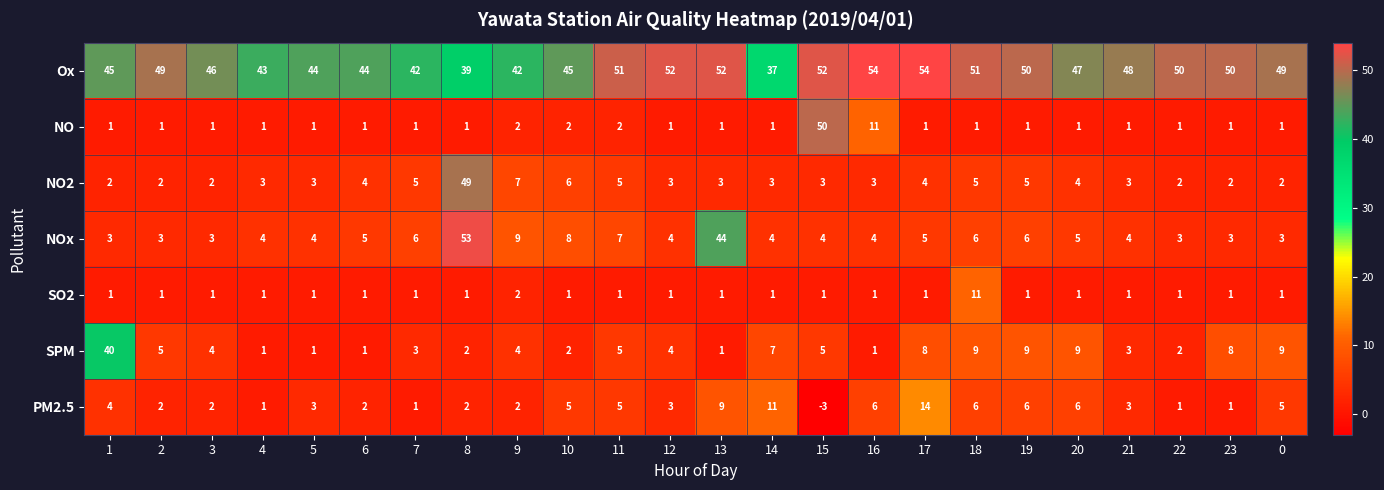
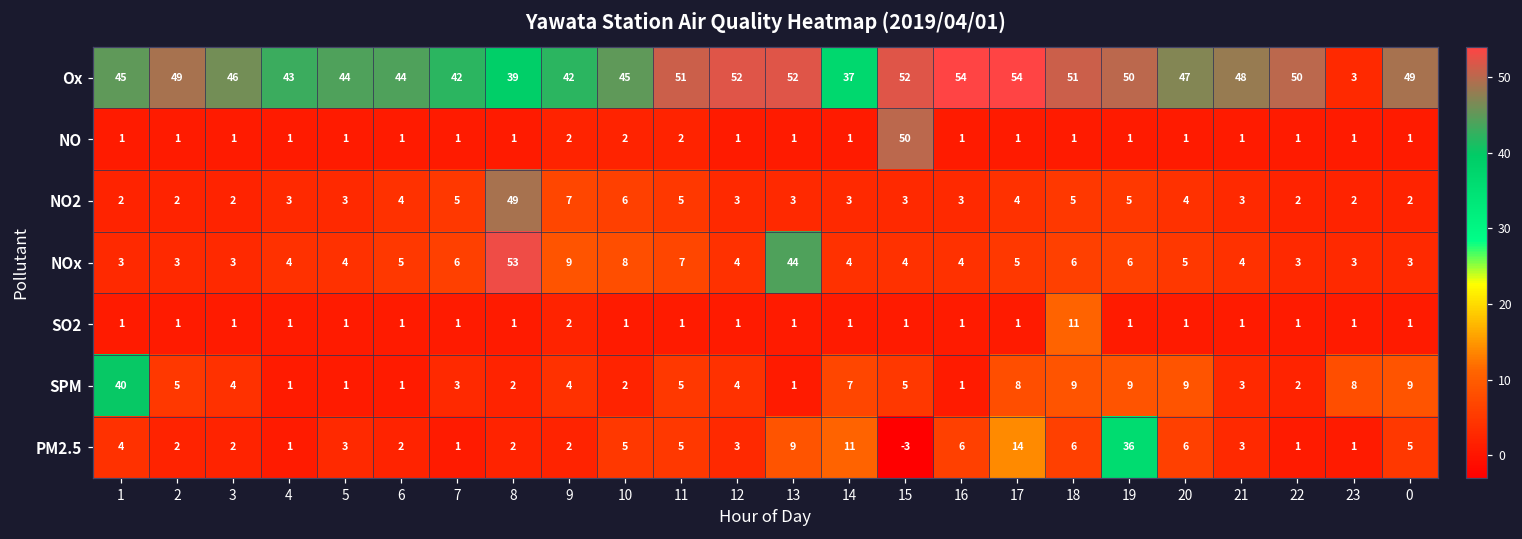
  {
    "Ox": {
      "1": 45,
      "2": 49,
      "3": 46,
      "4": 43,
      "5": 44,
      "6": 44,
      "7": 42,
      "8": 39,
      "9": 42,
      "10": 45,
      "11": 51,
      "12": 52,
      "13": 52,
      "14": 37,
      "15": 52,
      "16": 54,
      "17": 54,
      "18": 51,
      "19": 50,
      "20": 47,
      "21": 48,
      "22": 50,
-     "23": 50,
+     "23": 3,
      "0": 49
    },
    "NO": {
      "1": 1,
      "2": 1,
      "3": 1,
      "4": 1,
      "5": 1,
      "6": 1,
      "7": 1,
      "8": 1,
      "9": 2,
      "10": 2,
      "11": 2,
      "12": 1,
      "13": 1,
      "14": 1,
      "15": 50,
-     "16": 11,
+     "16": 1,
      "17": 1,
      "18": 1,
      "19": 1,
      "20": 1,
      "21": 1,
      "22": 1,
      "23": 1,
      "0": 1
    },
    "NO2": {
      "1": 2,
      "2": 2,
      "3": 2,
      "4": 3,
      "5": 3,
      "6": 4,
      "7": 5,
      "8": 49,
      "9": 7,
      "10": 6,
      "11": 5,
      "12": 3,
      "13": 3,
      "14": 3,
      "15": 3,
      "16": 3,
      "17": 4,
      "18": 5,
      "19": 5,
      "20": 4,
      "21": 3,
      "22": 2,
      "23": 2,
      "0": 2
    },
    "NOx": {
      "1": 3,
      "2": 3,
      "3": 3,
      "4": 4,
      "5": 4,
      "6": 5,
      "7": 6,
      "8": 53,
      "9": 9,
      "10": 8,
      "11": 7,
      "12": 4,
      "13": 44,
      "14": 4,
      "15": 4,
      "16": 4,
      "17": 5,
      "18": 6,
      "19": 6,
      "20": 5,
      "21": 4,
      "22": 3,
      "23": 3,
      "0": 3
    },
    "SO2": {
      "1": 1,
      "2": 1,
      "3": 1,
      "4": 1,
      "5": 1,
      "6": 1,
      "7": 1,
      "8": 1,
      "9": 2,
      "10": 1,
      "11": 1,
      "12": 1,
      "13": 1,
      "14": 1,
      "15": 1,
      "16": 1,
      "17": 1,
      "18": 11,
      "19": 1,
      "20": 1,
      "21": 1,
      "22": 1,
      "23": 1,
      "0": 1
    },
    "SPM": {
      "1": 40,
      "2": 5,
      "3": 4,
      "4": 1,
      "5": 1,
      "6": 1,
      "7": 3,
      "8": 2,
      "9": 4,
      "10": 2,
      "11": 5,
      "12": 4,
      "13": 1,
      "14": 7,
      "15": 5,
      "16": 1,
      "17": 8,
      "18": 9,
      "19": 9,
      "20": 9,
      "21": 3,
      "22": 2,
      "23": 8,
      "0": 9
    },
    "PM2.5": {
      "1": 4,
      "2": 2,
      "3": 2,
      "4": 1,
      "5": 3,
      "6": 2,
      "7": 1,
      "8": 2,
      "9": 2,
      "10": 5,
      "11": 5,
      "12": 3,
      "13": 9,
      "14": 11,
      "15": -3,
      "16": 6,
      "17": 14,
      "18": 6,
-     "19": 6,
+     "19": 36,
      "20": 6,
      "21": 3,
      "22": 1,
      "23": 1,
      "0": 5
    }
  }
